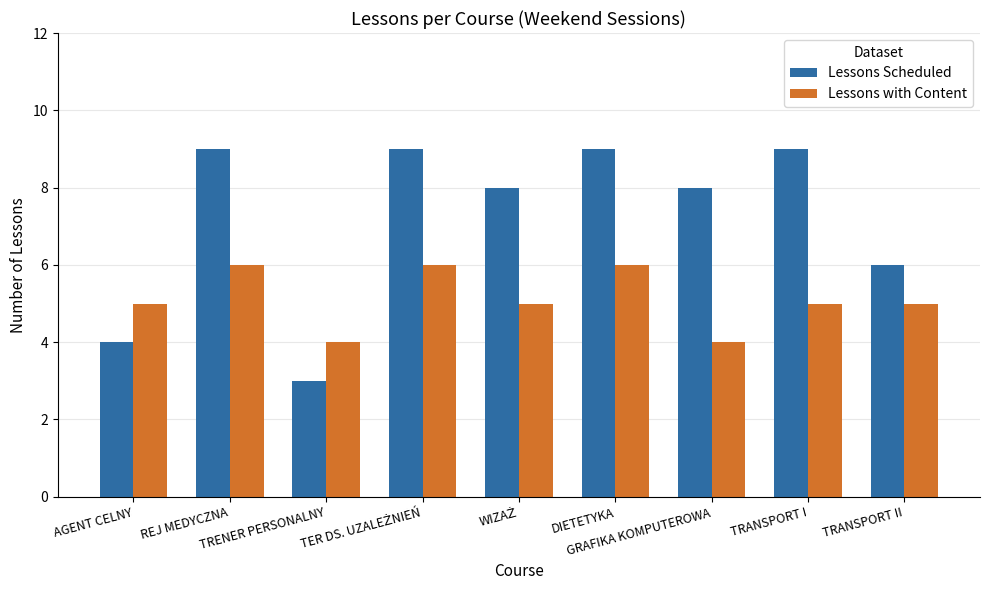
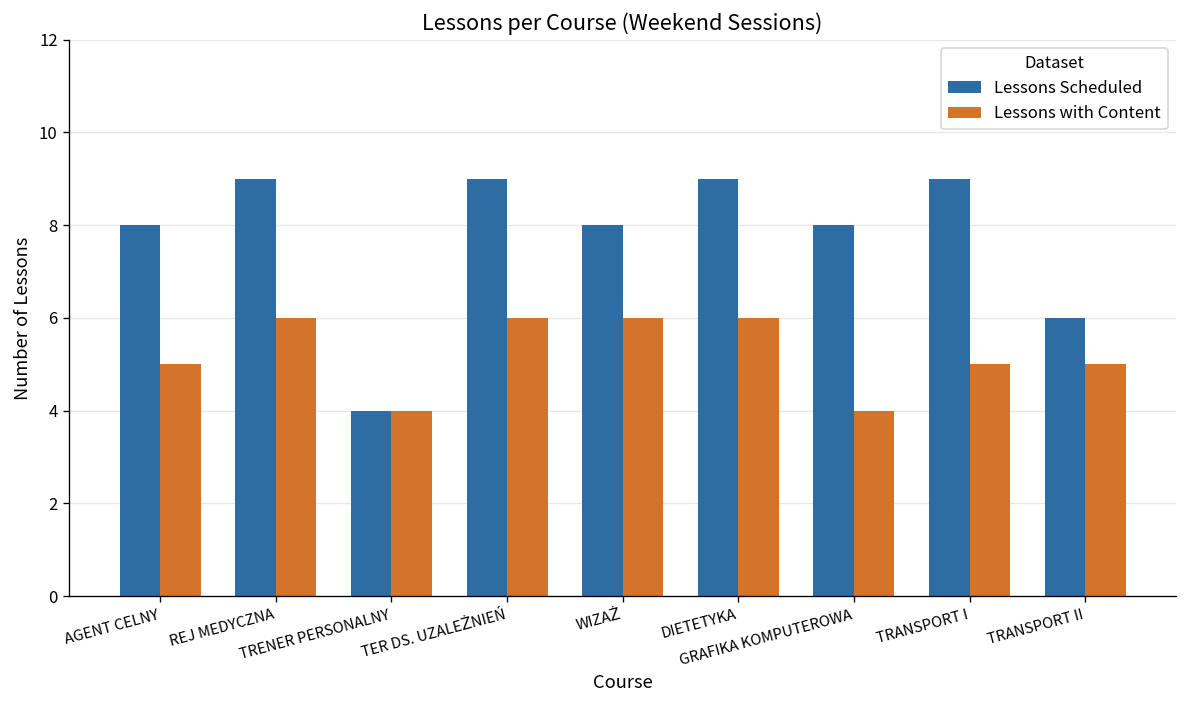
  {
    "Lessons Scheduled": {
-     "AGENT CELNY": 4,
+     "AGENT CELNY": 8,
      "REJ MEDYCZNA": 9,
-     "TRENER PERSONALNY": 3,
+     "TRENER PERSONALNY": 4,
      "TER DS. UZALEŻNIEŃ": 9,
      "WIZAŻ": 8,
      "DIETETYKA": 9,
      "GRAFIKA KOMPUTEROWA": 8,
      "TRANSPORT I": 9,
      "TRANSPORT II": 6
    },
    "Lessons with Content": {
      "AGENT CELNY": 5,
      "REJ MEDYCZNA": 6,
      "TRENER PERSONALNY": 4,
      "TER DS. UZALEŻNIEŃ": 6,
-     "WIZAŻ": 5,
+     "WIZAŻ": 6,
      "DIETETYKA": 6,
      "GRAFIKA KOMPUTEROWA": 4,
      "TRANSPORT I": 5,
      "TRANSPORT II": 5
    }
  }
